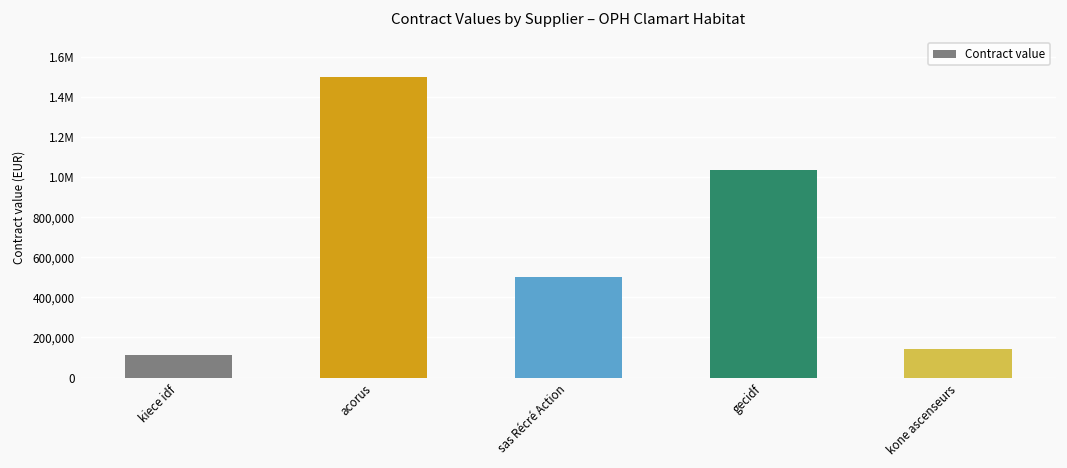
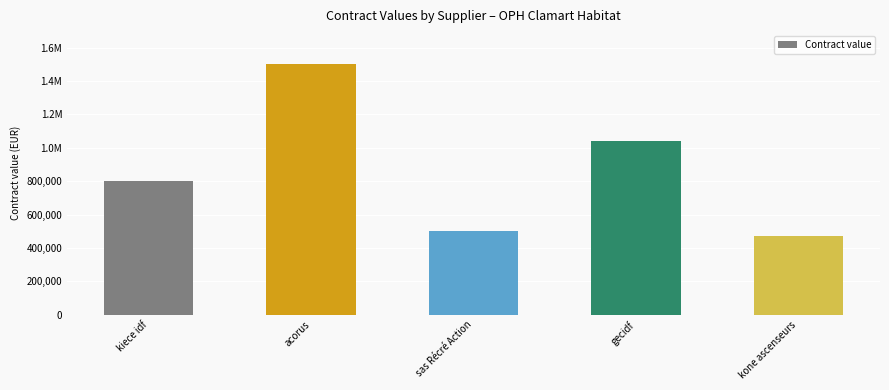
  {
-   "kiece idf": "110,000",
+   "kiece idf": "800,000",
    "acorus": "1,500,000",
    "sas Récré Action": "500,000",
    "gecidf": "1,040,000",
-   "kone ascenseurs": "140,000"
+   "kone ascenseurs": "470,000"
  }
